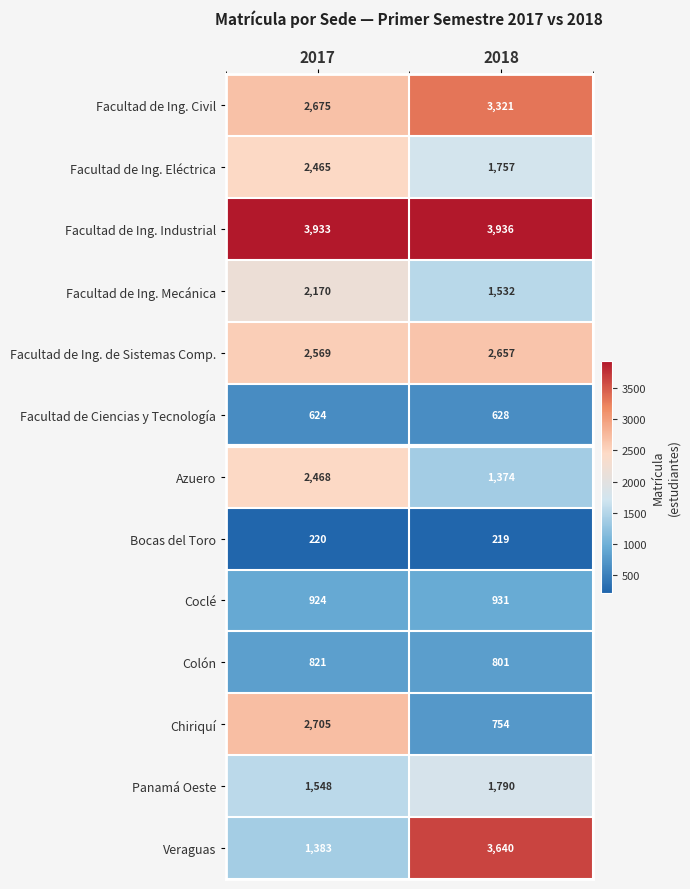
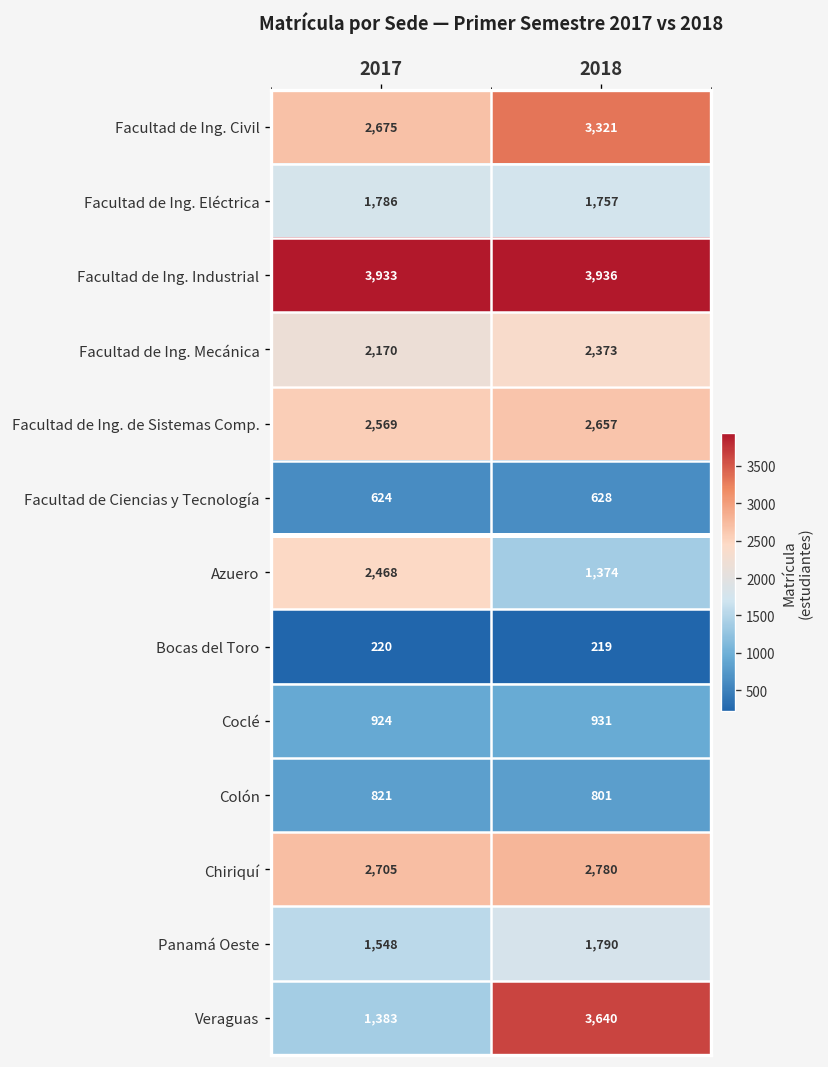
  {
    "Facultad de Ing. Civil": {
      "2017": "2,675",
      "2018": "3,321"
    },
    "Facultad de Ing. Eléctrica": {
-     "2017": "2,465",
+     "2017": "1,786",
      "2018": "1,757"
    },
    "Facultad de Ing. Industrial": {
      "2017": "3,933",
      "2018": "3,936"
    },
    "Facultad de Ing. Mecánica": {
      "2017": "2,170",
-     "2018": "1,532"
+     "2018": "2,373"
    },
    "Facultad de Ing. de Sistemas Comp.": {
      "2017": "2,569",
      "2018": "2,657"
    },
    "Facultad de Ciencias y Tecnología": {
      "2017": "624",
      "2018": "628"
    },
    "Azuero": {
      "2017": "2,468",
      "2018": "1,374"
    },
    "Bocas del Toro": {
      "2017": "220",
      "2018": "219"
    },
    "Coclé": {
      "2017": "924",
      "2018": "931"
    },
    "Colón": {
      "2017": "821",
      "2018": "801"
    },
    "Chiriquí": {
      "2017": "2,705",
-     "2018": "754"
+     "2018": "2,780"
    },
    "Panamá Oeste": {
      "2017": "1,548",
      "2018": "1,790"
    },
    "Veraguas": {
      "2017": "1,383",
      "2018": "3,640"
    }
  }
